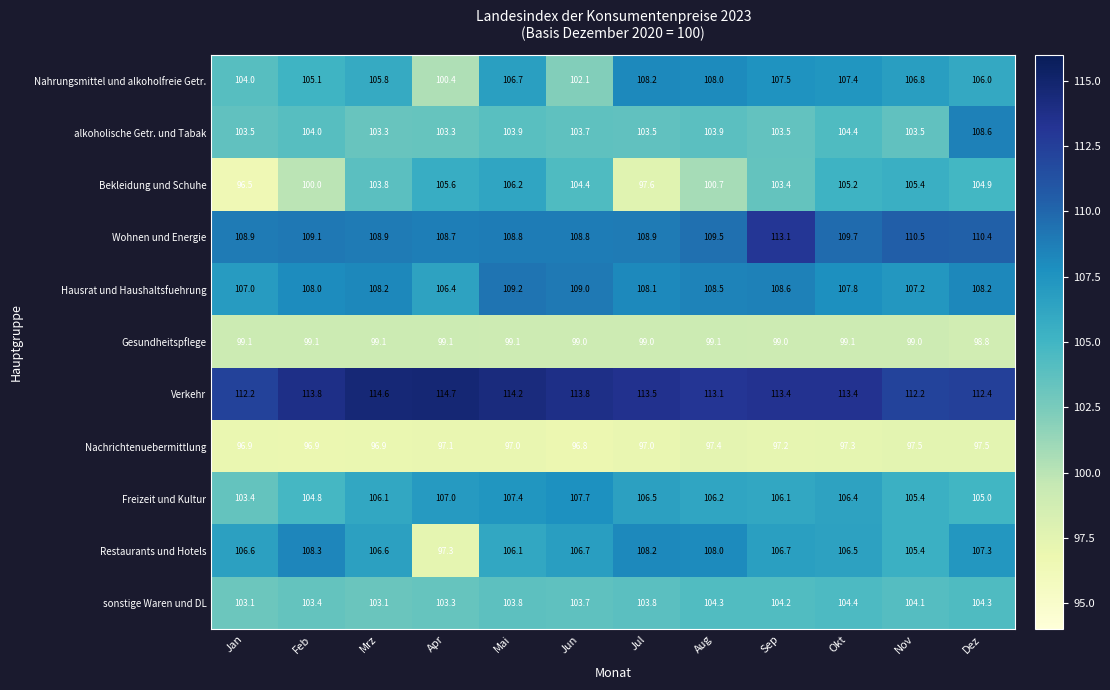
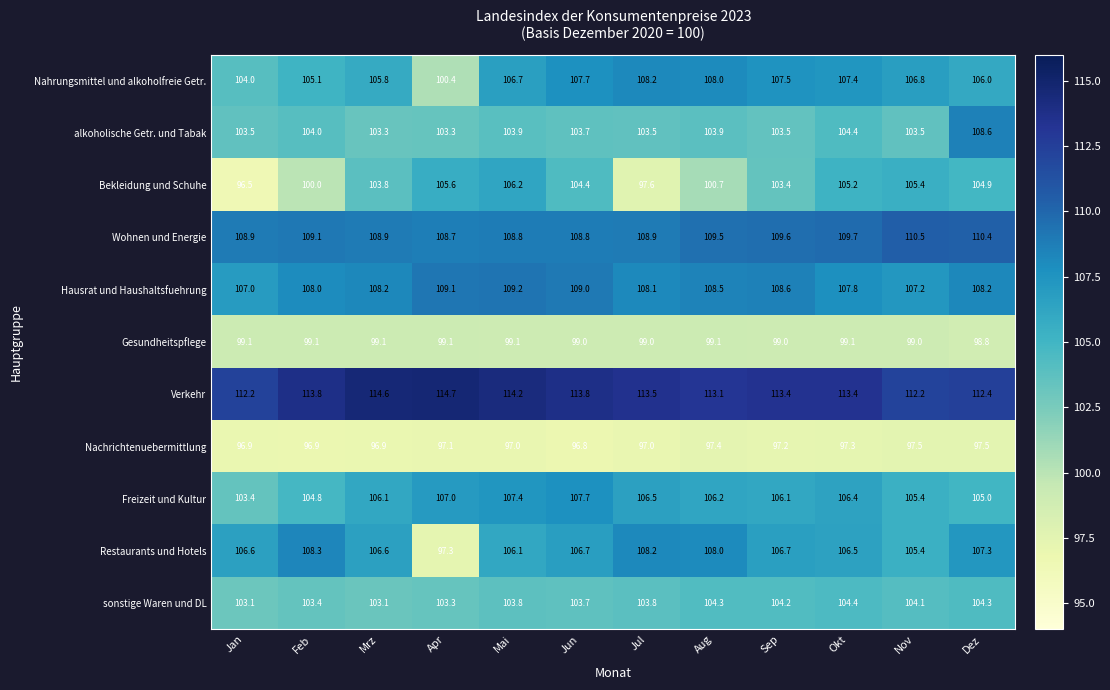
  {
    "Nahrungsmittel und alkoholfreie Getr.": {
      "Jan": 104.0,
      "Feb": 105.1,
      "Mrz": 105.8,
      "Apr": 100.4,
      "Mai": 106.7,
-     "Jun": 102.1,
+     "Jun": 107.7,
      "Jul": 108.2,
      "Aug": 108.0,
      "Sep": 107.5,
      "Okt": 107.4,
      "Nov": 106.8,
      "Dez": 106.0
    },
    "alkoholische Getr. und Tabak": {
      "Jan": 103.5,
      "Feb": 104.0,
      "Mrz": 103.3,
      "Apr": 103.3,
      "Mai": 103.9,
      "Jun": 103.7,
      "Jul": 103.5,
      "Aug": 103.9,
      "Sep": 103.5,
      "Okt": 104.4,
      "Nov": 103.5,
      "Dez": 108.6
    },
    "Bekleidung und Schuhe": {
      "Jan": 96.5,
      "Feb": 100.0,
      "Mrz": 103.8,
      "Apr": 105.6,
      "Mai": 106.2,
      "Jun": 104.4,
      "Jul": 97.6,
      "Aug": 100.7,
      "Sep": 103.4,
      "Okt": 105.2,
      "Nov": 105.4,
      "Dez": 104.9
    },
    "Wohnen und Energie": {
      "Jan": 108.9,
      "Feb": 109.1,
      "Mrz": 108.9,
      "Apr": 108.7,
      "Mai": 108.8,
      "Jun": 108.8,
      "Jul": 108.9,
      "Aug": 109.5,
-     "Sep": 113.1,
+     "Sep": 109.6,
      "Okt": 109.7,
      "Nov": 110.5,
      "Dez": 110.4
    },
    "Hausrat und Haushaltsfuehrung": {
      "Jan": 107.0,
      "Feb": 108.0,
      "Mrz": 108.2,
-     "Apr": 106.4,
+     "Apr": 109.1,
      "Mai": 109.2,
      "Jun": 109.0,
      "Jul": 108.1,
      "Aug": 108.5,
      "Sep": 108.6,
      "Okt": 107.8,
      "Nov": 107.2,
      "Dez": 108.2
    },
    "Gesundheitspflege": {
      "Jan": 99.1,
      "Feb": 99.1,
      "Mrz": 99.1,
      "Apr": 99.1,
      "Mai": 99.1,
      "Jun": 99.0,
      "Jul": 99.0,
      "Aug": 99.1,
      "Sep": 99.0,
      "Okt": 99.1,
      "Nov": 99.0,
      "Dez": 98.8
    },
    "Verkehr": {
      "Jan": 112.2,
      "Feb": 113.8,
      "Mrz": 114.6,
      "Apr": 114.7,
      "Mai": 114.2,
      "Jun": 113.8,
      "Jul": 113.5,
      "Aug": 113.1,
      "Sep": 113.4,
      "Okt": 113.4,
      "Nov": 112.2,
      "Dez": 112.4
    },
    "Nachrichtenuebermittlung": {
      "Jan": 96.9,
      "Feb": 96.9,
      "Mrz": 96.9,
      "Apr": 97.1,
      "Mai": 97.0,
      "Jun": 96.8,
      "Jul": 97.0,
      "Aug": 97.4,
      "Sep": 97.2,
      "Okt": 97.3,
      "Nov": 97.5,
      "Dez": 97.5
    },
    "Freizeit und Kultur": {
      "Jan": 103.4,
      "Feb": 104.8,
      "Mrz": 106.1,
      "Apr": 107.0,
      "Mai": 107.4,
      "Jun": 107.7,
      "Jul": 106.5,
      "Aug": 106.2,
      "Sep": 106.1,
      "Okt": 106.4,
      "Nov": 105.4,
      "Dez": 105.0
    },
    "Restaurants und Hotels": {
      "Jan": 106.6,
      "Feb": 108.3,
      "Mrz": 106.6,
      "Apr": 97.3,
      "Mai": 106.1,
      "Jun": 106.7,
      "Jul": 108.2,
      "Aug": 108.0,
      "Sep": 106.7,
      "Okt": 106.5,
      "Nov": 105.4,
      "Dez": 107.3
    },
    "sonstige Waren und DL": {
      "Jan": 103.1,
      "Feb": 103.4,
      "Mrz": 103.1,
      "Apr": 103.3,
      "Mai": 103.8,
      "Jun": 103.7,
      "Jul": 103.8,
      "Aug": 104.3,
      "Sep": 104.2,
      "Okt": 104.4,
      "Nov": 104.1,
      "Dez": 104.3
    }
  }
